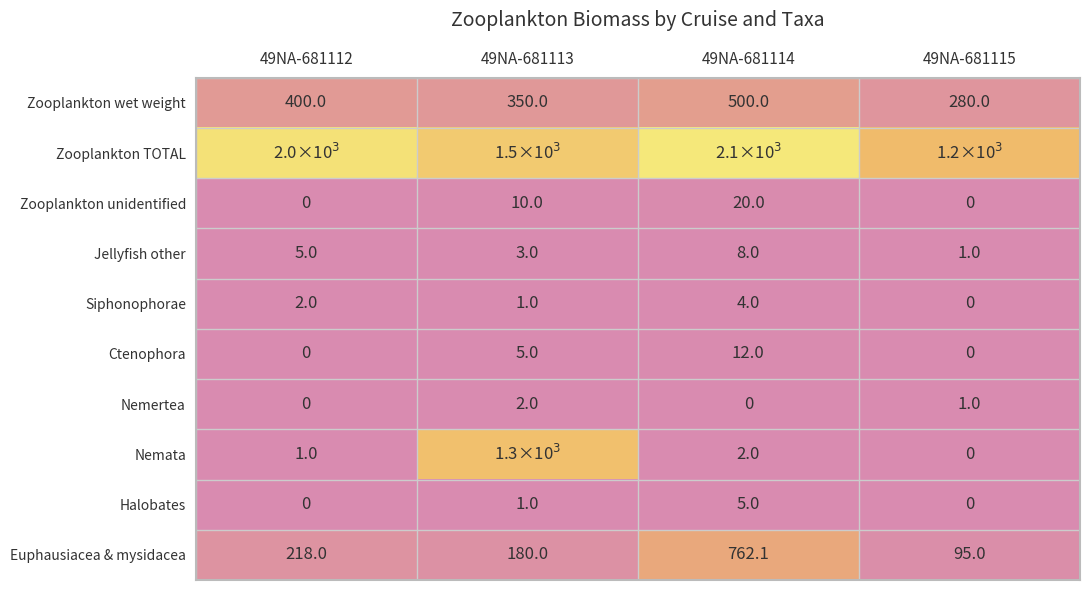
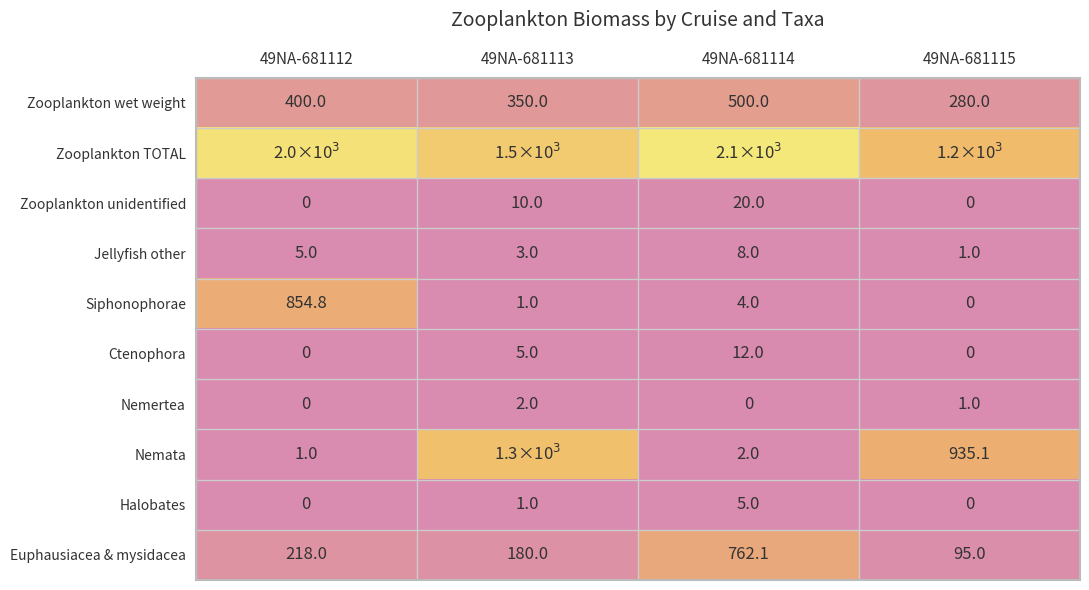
  {
    "Zooplankton wet weight": {
      "49NA-681112": 400.0,
      "49NA-681113": 350.0,
      "49NA-681114": 500.0,
      "49NA-681115": 280.0
    },
    "Zooplankton unidentified": {
      "49NA-681112": 0,
      "49NA-681113": 10.0,
      "49NA-681114": 20.0,
      "49NA-681115": 0
    },
    "Jellyfish other": {
      "49NA-681112": 5.0,
      "49NA-681113": 3.0,
      "49NA-681114": 8.0,
      "49NA-681115": 1.0
    },
    "Siphonophorae": {
-     "49NA-681112": 2.0,
+     "49NA-681112": 854.8,
      "49NA-681113": 1.0,
      "49NA-681114": 4.0,
      "49NA-681115": 0
    },
    "Ctenophora": {
      "49NA-681112": 0,
      "49NA-681113": 5.0,
      "49NA-681114": 12.0,
      "49NA-681115": 0
    },
    "Nemertea": {
      "49NA-681112": 0,
      "49NA-681113": 2.0,
      "49NA-681114": 0,
      "49NA-681115": 1.0
    },
    "Nemata": {
      "49NA-681112": 1.0,
      "49NA-681114": 2.0,
-     "49NA-681115": 0
+     "49NA-681115": 935.1
    },
    "Halobates": {
      "49NA-681112": 0,
      "49NA-681113": 1.0,
      "49NA-681114": 5.0,
      "49NA-681115": 0
    },
    "Euphausiacea & mysidacea": {
      "49NA-681112": 218.0,
      "49NA-681113": 180.0,
      "49NA-681114": 762.1,
      "49NA-681115": 95.0
    }
  }
